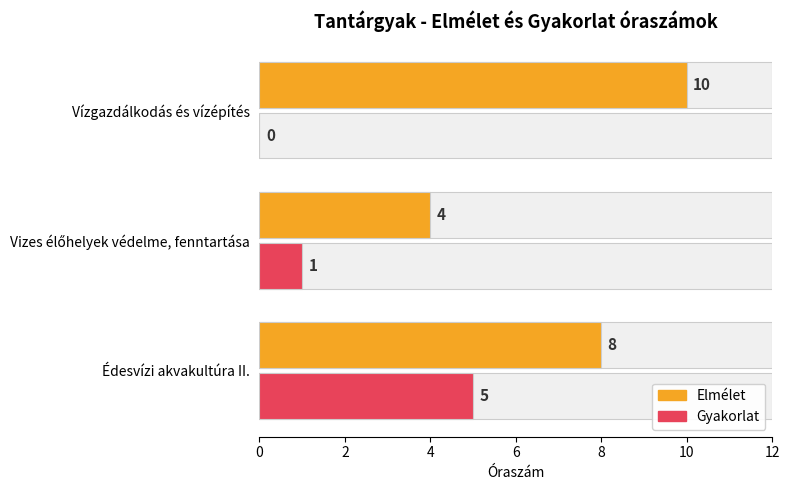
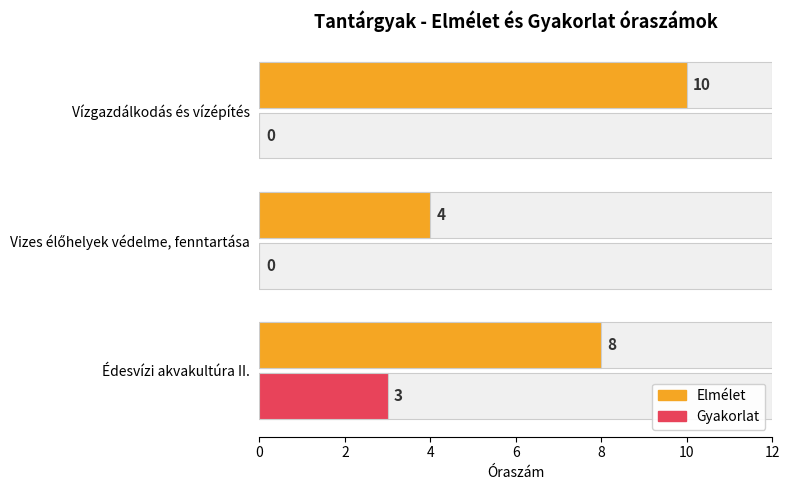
  {
    "Gyakorlat": {
      "Vízgazdálkodás és vízépítés": 0,
-     "Vizes élőhelyek védelme, fenntartása": 1,
-     "Édesvízi akvakultúra II.": 5
+     "Vizes élőhelyek védelme, fenntartása": 0,
+     "Édesvízi akvakultúra II.": 3
    }
  }
